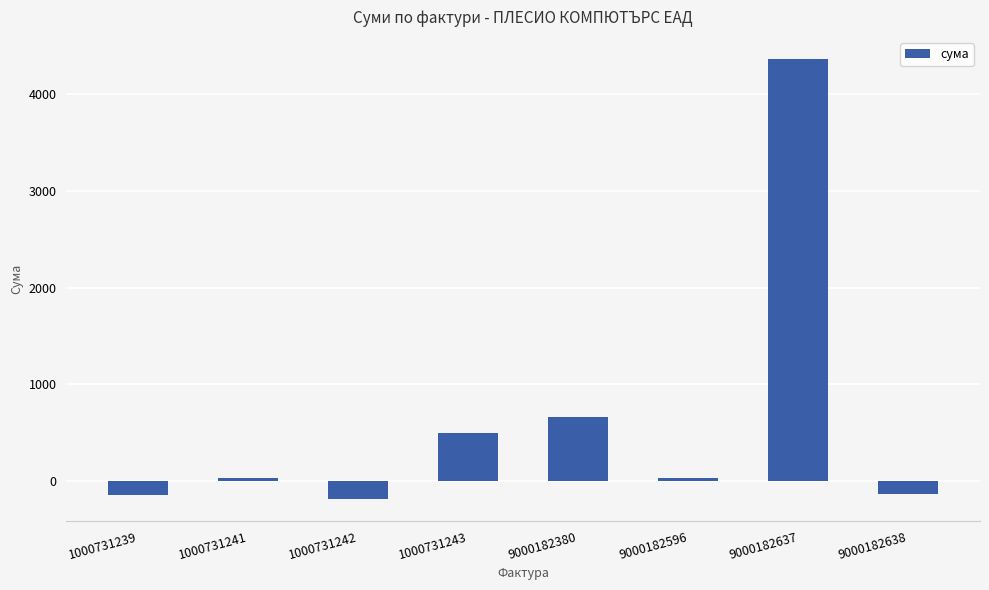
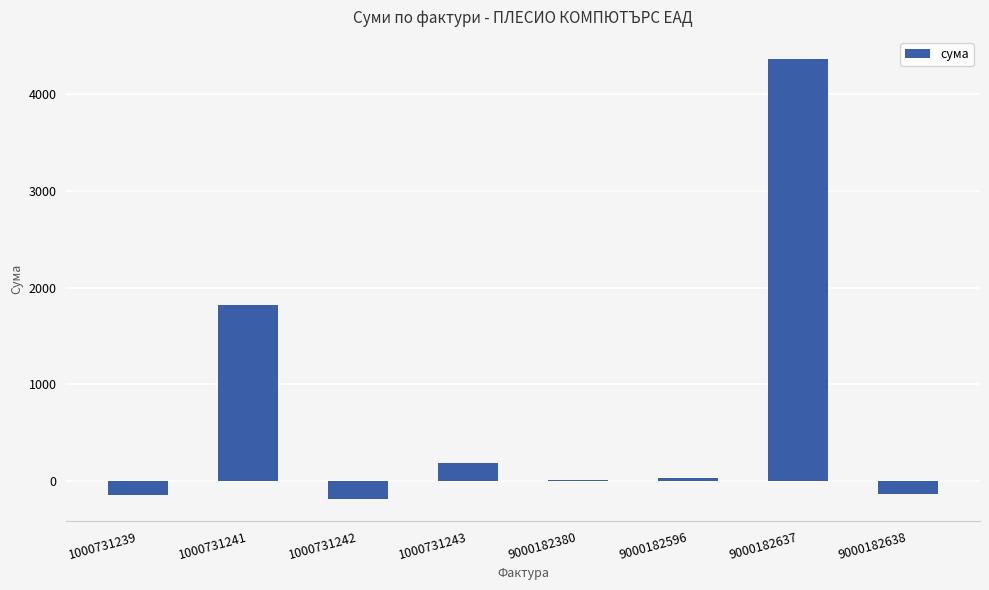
  {
    "1000731239": -100,
-   "1000731241": 0,
+   "1000731241": 1800,
    "1000731242": -200,
-   "1000731243": 500,
-   "9000182380": 700,
+   "1000731243": 200,
+   "9000182380": 0,
    "9000182596": 0,
    "9000182637": 4400,
    "9000182638": -100
  }
